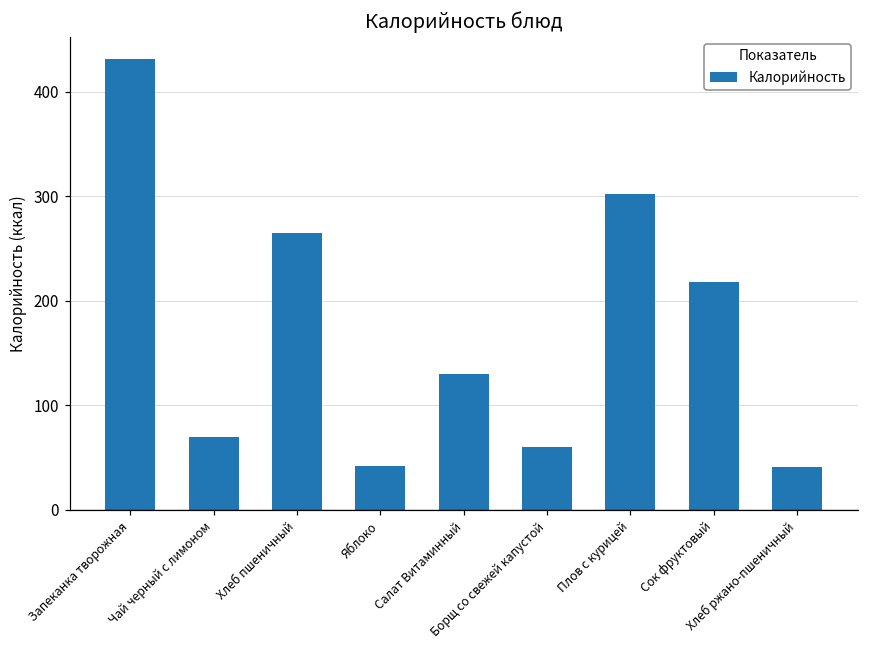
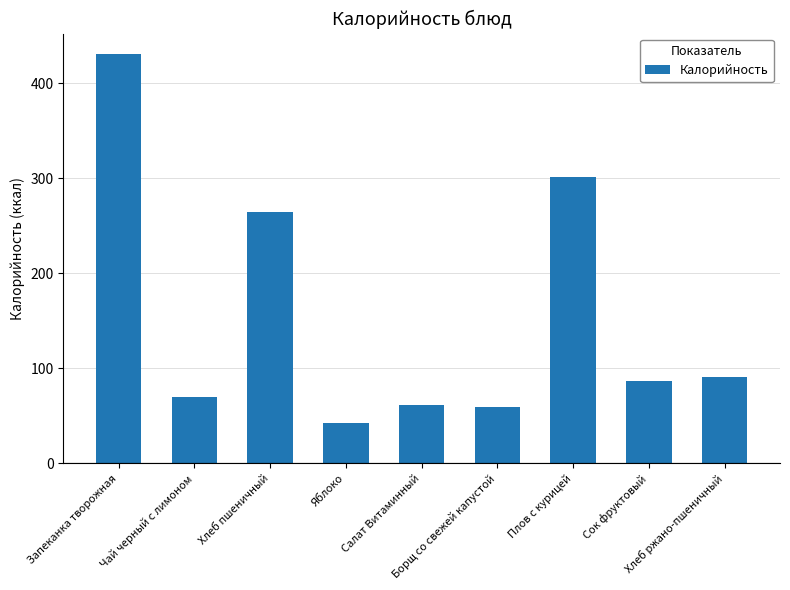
  {
    "Запеканка творожная": 430,
    "Чай черный с лимоном": 70,
    "Хлеб пшеничный": 270,
    "Яблоко": 40,
-   "Салат Витаминный": 130,
+   "Салат Витаминный": 60,
    "Борщ со свежей капустой": 60,
    "Плов с курицей": 300,
-   "Сок фруктовый": 220,
-   "Хлеб ржано-пшеничный": 40
+   "Сок фруктовый": 90,
+   "Хлеб ржано-пшеничный": 90
  }
